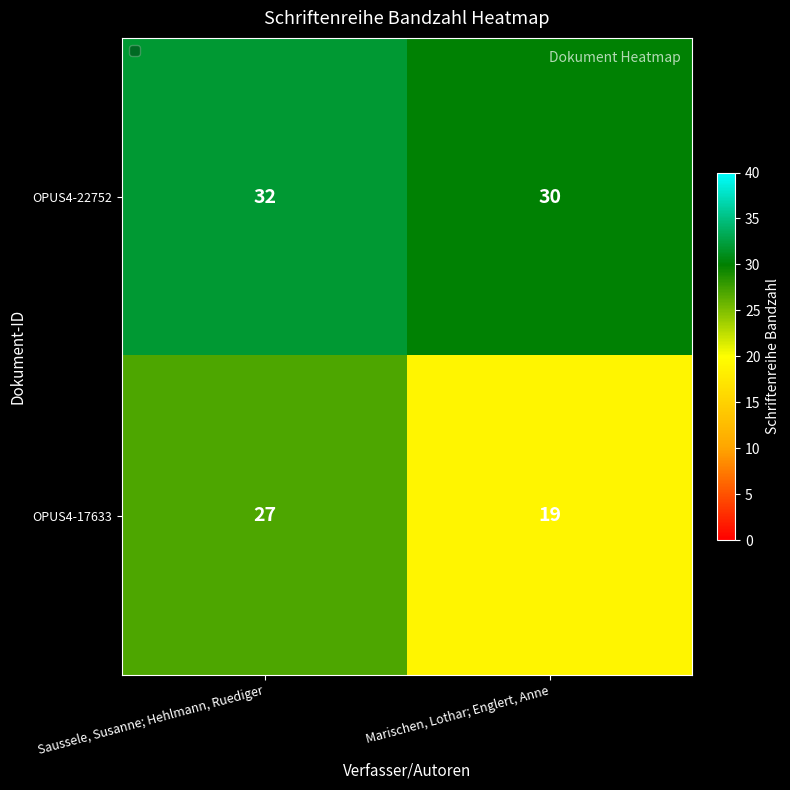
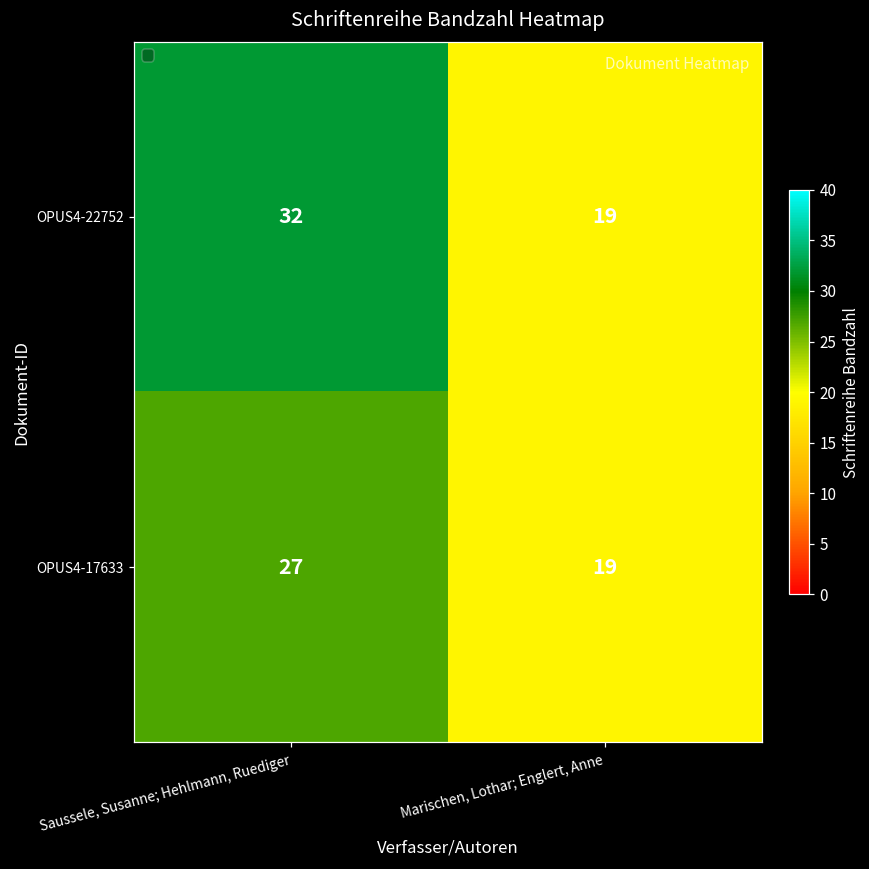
  {
    "OPUS4-22752": {
      "Saussele, Susanne; Hehlmann, Ruediger": 32,
-     "Marischen, Lothar; Englert, Anne": 30
+     "Marischen, Lothar; Englert, Anne": 19
    },
    "OPUS4-17633": {
      "Saussele, Susanne; Hehlmann, Ruediger": 27,
      "Marischen, Lothar; Englert, Anne": 19
    }
  }
